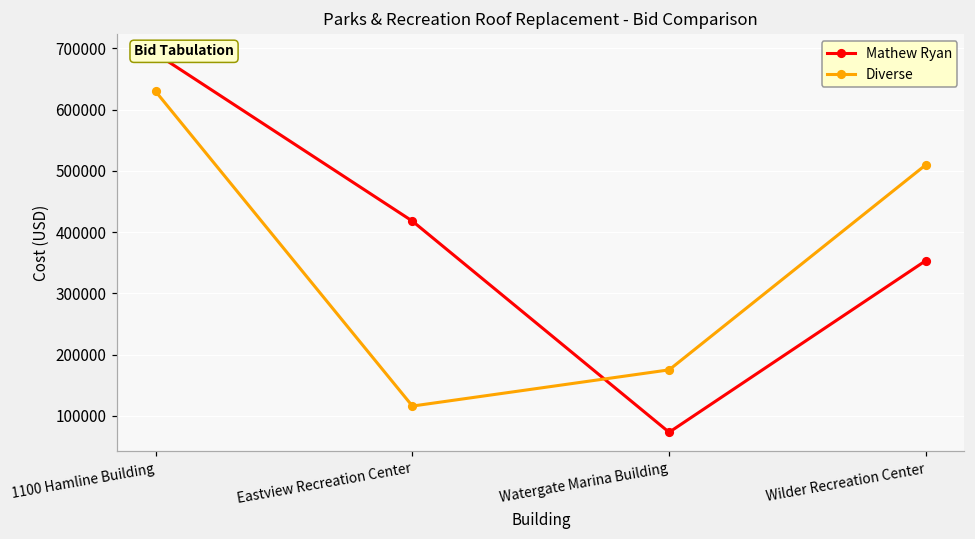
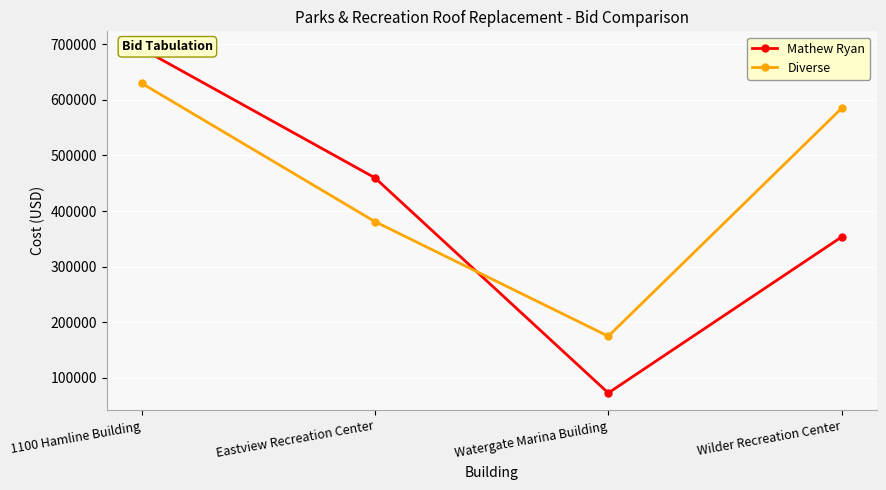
  {
    "Mathew Ryan": {
-     "Eastview Recreation Center": 420000,
+     "Eastview Recreation Center": 460000,
      "Watergate Marina Building": 70000,
      "Wilder Recreation Center": 350000
    },
    "Diverse": {
      "1100 Hamline Building": 630000,
-     "Eastview Recreation Center": 120000,
+     "Eastview Recreation Center": 380000,
      "Watergate Marina Building": 180000,
-     "Wilder Recreation Center": 510000
+     "Wilder Recreation Center": 580000
    }
  }
